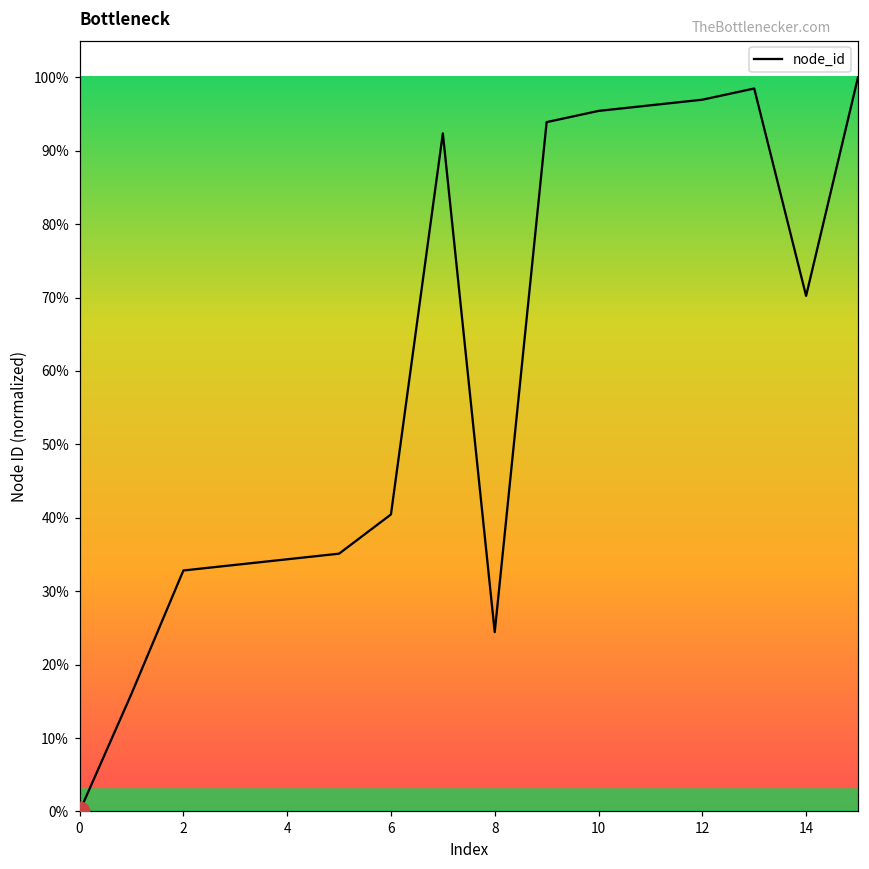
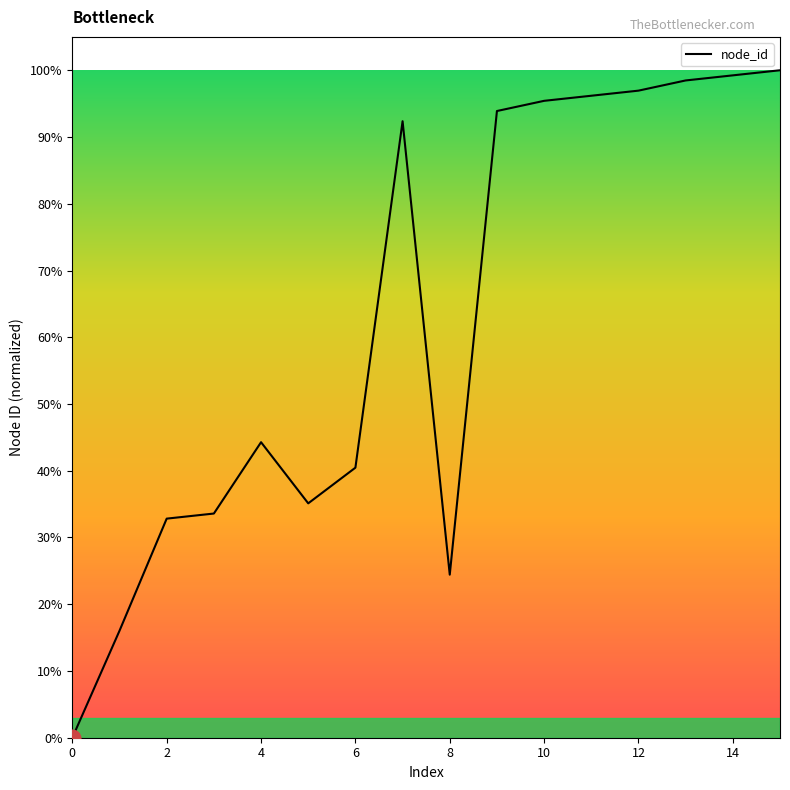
  {
    "node_id": {
      "2": "33%",
-     "4": "34%",
+     "4": "44%",
      "6": "40%",
      "8": "24%",
      "10": "95%",
      "12": "97%",
-     "14": "70%"
+     "14": "99%"
    }
  }
